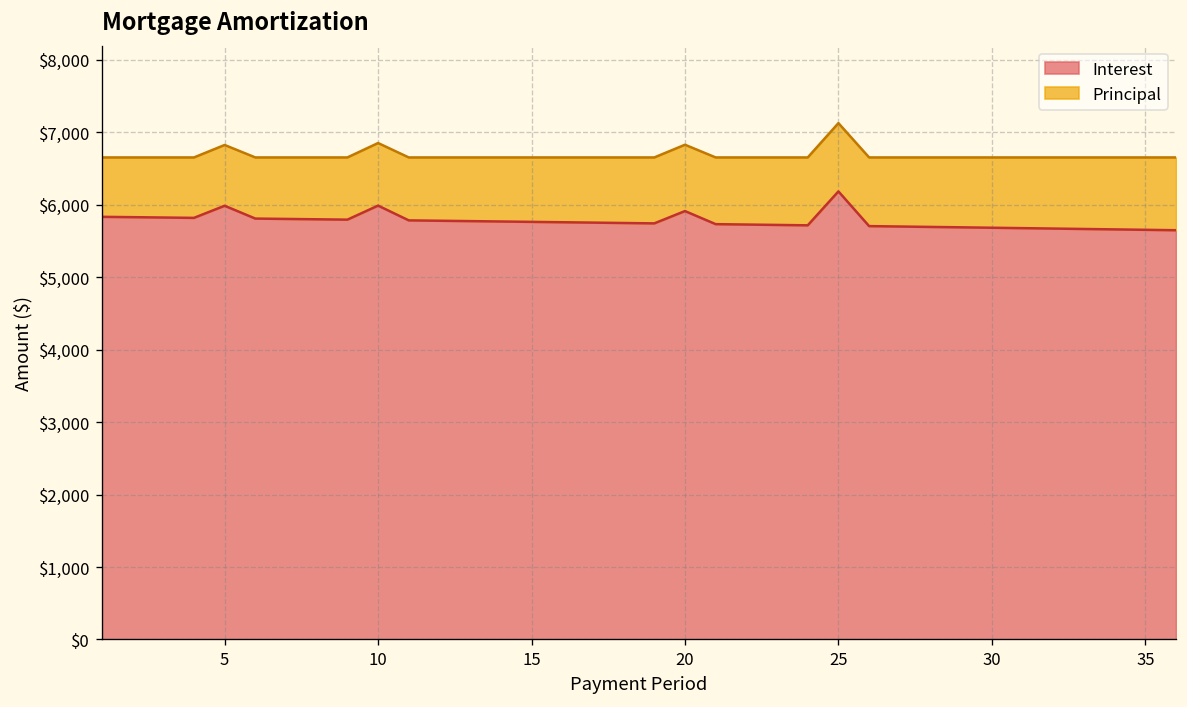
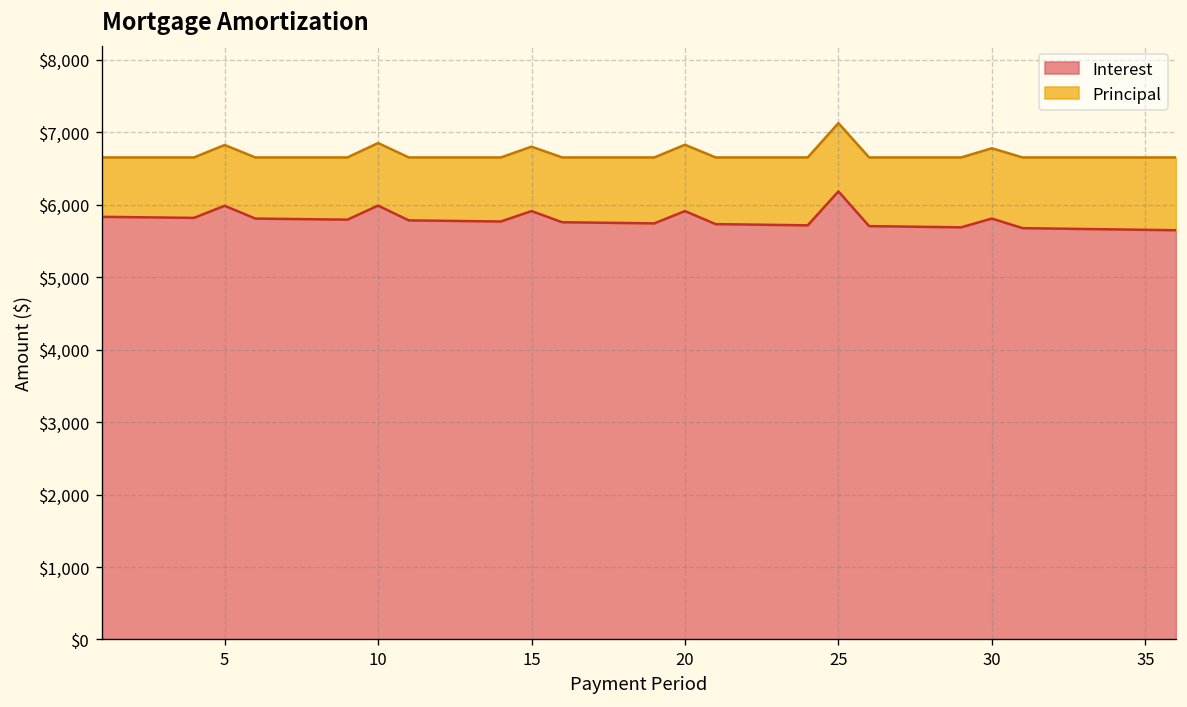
  {
    "Interest": {
      "5": "$6,000",
      "10": "$6,000",
-     "15": "$5,800",
+     "15": "$5,900",
      "20": "$5,900",
      "25": "$6,200",
-     "30": "$5,700",
+     "30": "$5,800",
      "35": "$5,700"
    },
    "Principal": {
      "5": "$800",
      "10": "$900",
      "15": "$900",
      "20": "$900",
      "25": "$900",
      "30": "$1,000",
      "35": "$1,000"
    }
  }
